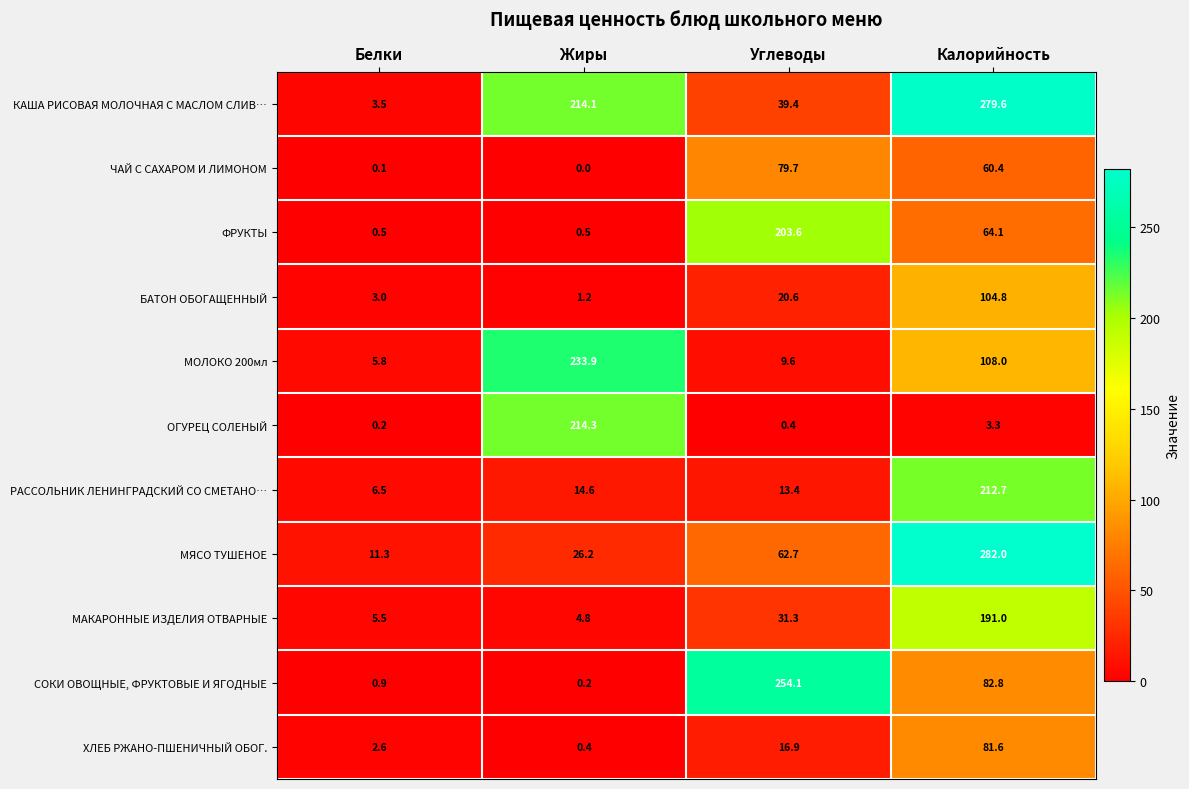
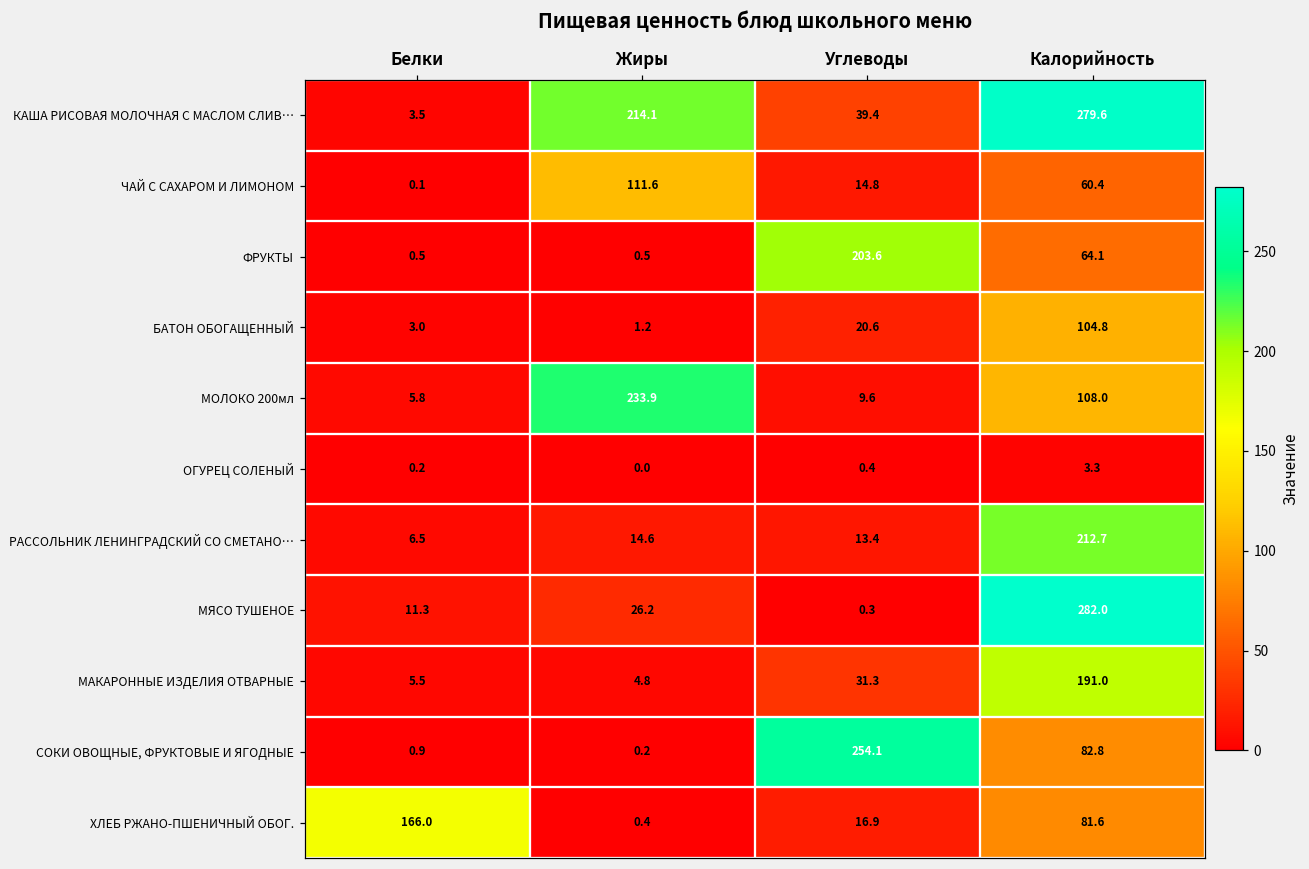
  {
    "КАША РИСОВАЯ МОЛОЧНАЯ С МАСЛОМ СЛИВ…": {
      "Белки": 3.5,
      "Жиры": 214.1,
      "Углеводы": 39.4,
      "Калорийность": 279.6
    },
    "ЧАЙ С САХАРОМ И ЛИМОНОМ": {
      "Белки": 0.1,
-     "Жиры": 0.0,
-     "Углеводы": 79.7,
+     "Жиры": 111.6,
+     "Углеводы": 14.8,
      "Калорийность": 60.4
    },
    "ФРУКТЫ": {
      "Белки": 0.5,
      "Жиры": 0.5,
      "Углеводы": 203.6,
      "Калорийность": 64.1
    },
    "БАТОН ОБОГАЩЕННЫЙ": {
      "Белки": 3.0,
      "Жиры": 1.2,
      "Углеводы": 20.6,
      "Калорийность": 104.8
    },
    "МОЛОКО 200мл": {
      "Белки": 5.8,
      "Жиры": 233.9,
      "Углеводы": 9.6,
      "Калорийность": 108.0
    },
    "ОГУРЕЦ СОЛЕНЫЙ": {
      "Белки": 0.2,
-     "Жиры": 214.3,
+     "Жиры": 0.0,
      "Углеводы": 0.4,
      "Калорийность": 3.3
    },
    "РАССОЛЬНИК ЛЕНИНГРАДСКИЙ СО СМЕТАНО…": {
      "Белки": 6.5,
      "Жиры": 14.6,
      "Углеводы": 13.4,
      "Калорийность": 212.7
    },
    "МЯСО ТУШЕНОЕ": {
      "Белки": 11.3,
      "Жиры": 26.2,
-     "Углеводы": 62.7,
+     "Углеводы": 0.3,
      "Калорийность": 282.0
    },
    "МАКАРОННЫЕ ИЗДЕЛИЯ ОТВАРНЫЕ": {
      "Белки": 5.5,
      "Жиры": 4.8,
      "Углеводы": 31.3,
      "Калорийность": 191.0
    },
    "СОКИ ОВОЩНЫЕ, ФРУКТОВЫЕ И ЯГОДНЫЕ": {
      "Белки": 0.9,
      "Жиры": 0.2,
      "Углеводы": 254.1,
      "Калорийность": 82.8
    },
    "ХЛЕБ РЖАНО-ПШЕНИЧНЫЙ ОБОГ.": {
-     "Белки": 2.6,
+     "Белки": 166.0,
      "Жиры": 0.4,
      "Углеводы": 16.9,
      "Калорийность": 81.6
    }
  }
